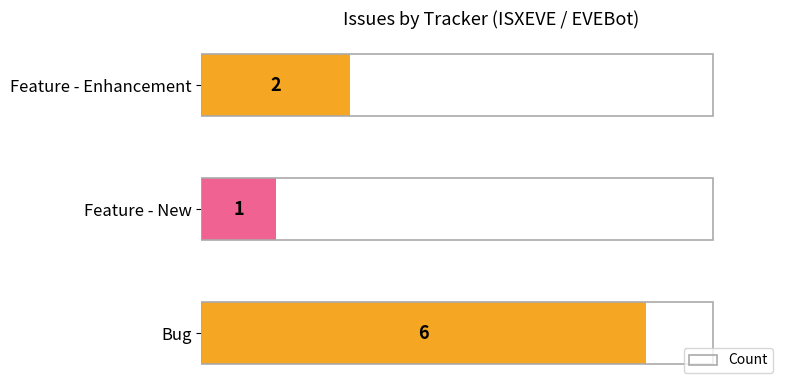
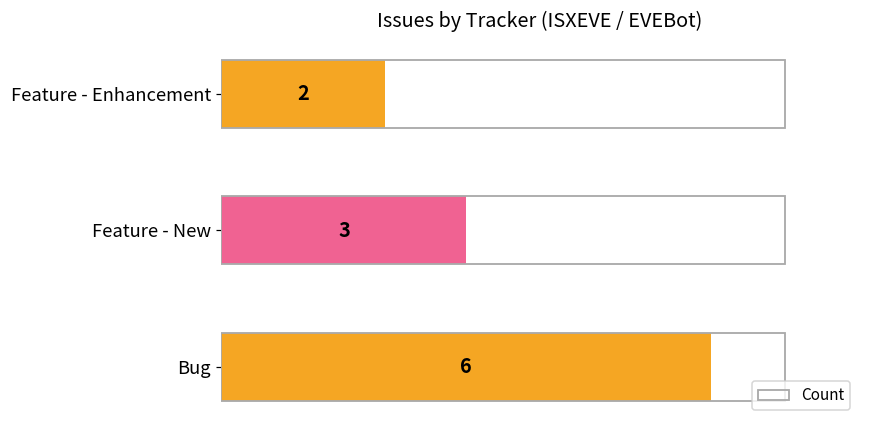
  {
    "Feature - Enhancement": 2,
-   "Feature - New": 1,
+   "Feature - New": 3,
    "Bug": 6
  }
